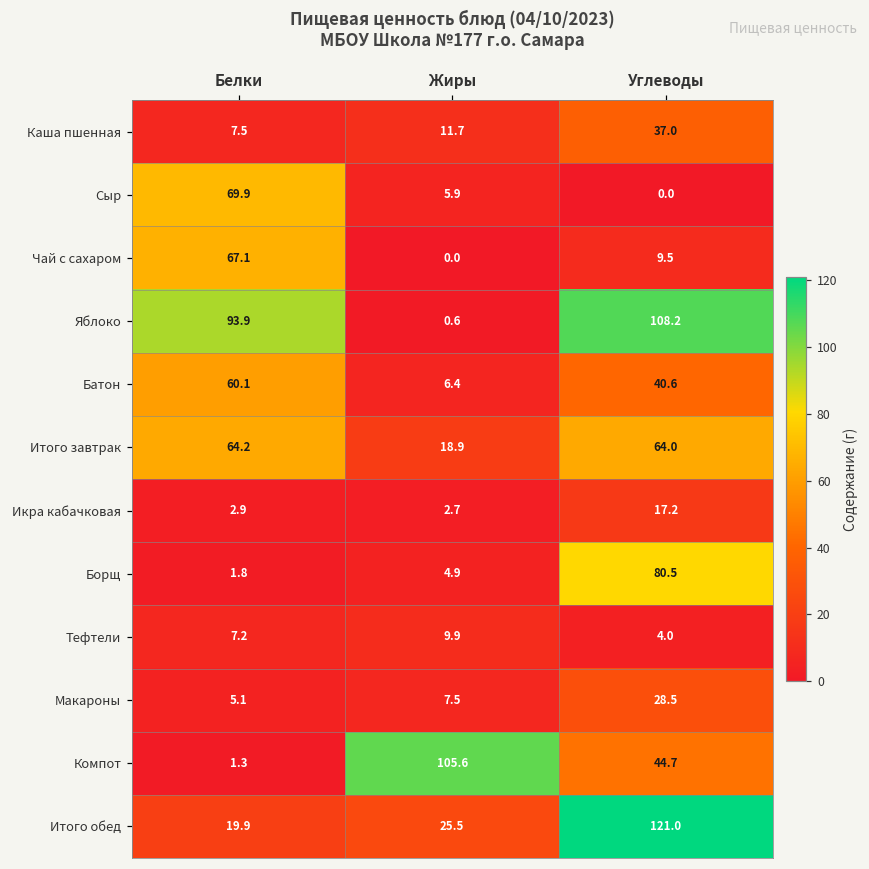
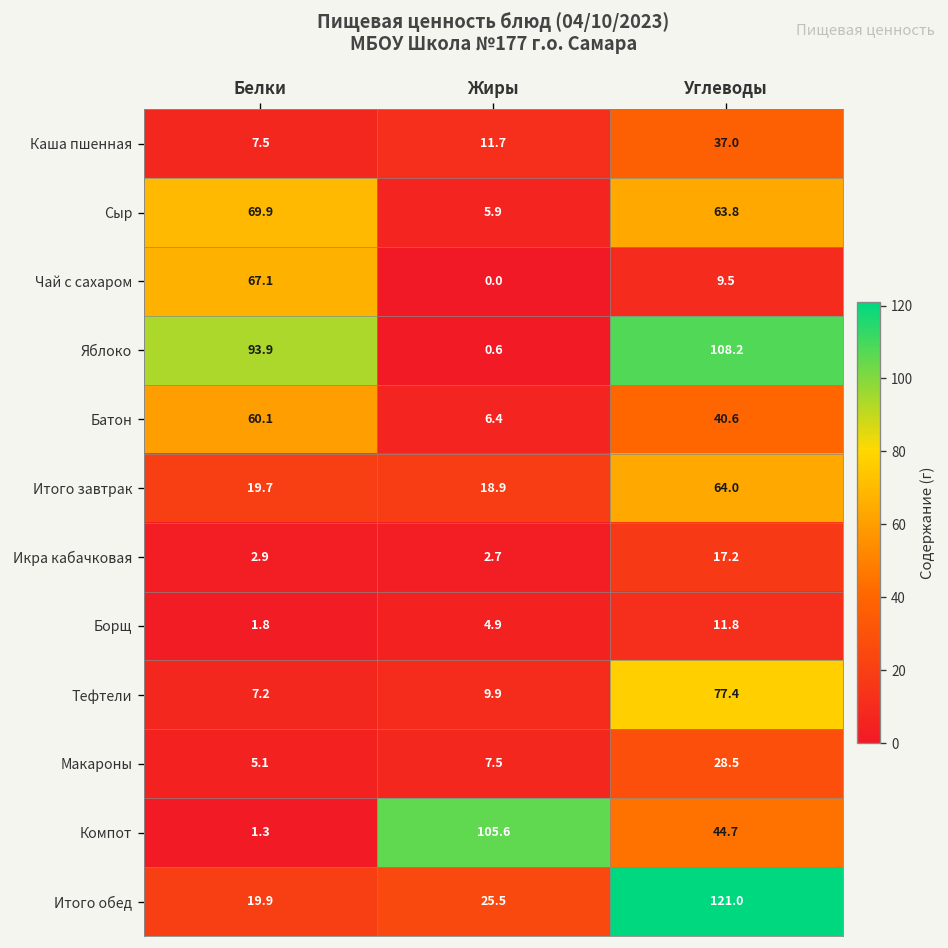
  {
    "Каша пшенная": {
      "Белки": 7.5,
      "Жиры": 11.7,
      "Углеводы": 37.0
    },
    "Сыр": {
      "Белки": 69.9,
      "Жиры": 5.9,
-     "Углеводы": 0.0
+     "Углеводы": 63.8
    },
    "Чай с сахаром": {
      "Белки": 67.1,
      "Жиры": 0.0,
      "Углеводы": 9.5
    },
    "Яблоко": {
      "Белки": 93.9,
      "Жиры": 0.6,
      "Углеводы": 108.2
    },
    "Батон": {
      "Белки": 60.1,
      "Жиры": 6.4,
      "Углеводы": 40.6
    },
    "Итого завтрак": {
-     "Белки": 64.2,
+     "Белки": 19.7,
      "Жиры": 18.9,
      "Углеводы": 64.0
    },
    "Икра кабачковая": {
      "Белки": 2.9,
      "Жиры": 2.7,
      "Углеводы": 17.2
    },
    "Борщ": {
      "Белки": 1.8,
      "Жиры": 4.9,
-     "Углеводы": 80.5
+     "Углеводы": 11.8
    },
    "Тефтели": {
      "Белки": 7.2,
      "Жиры": 9.9,
-     "Углеводы": 4.0
+     "Углеводы": 77.4
    },
    "Макароны": {
      "Белки": 5.1,
      "Жиры": 7.5,
      "Углеводы": 28.5
    },
    "Компот": {
      "Белки": 1.3,
      "Жиры": 105.6,
      "Углеводы": 44.7
    },
    "Итого обед": {
      "Белки": 19.9,
      "Жиры": 25.5,
      "Углеводы": 121.0
    }
  }
